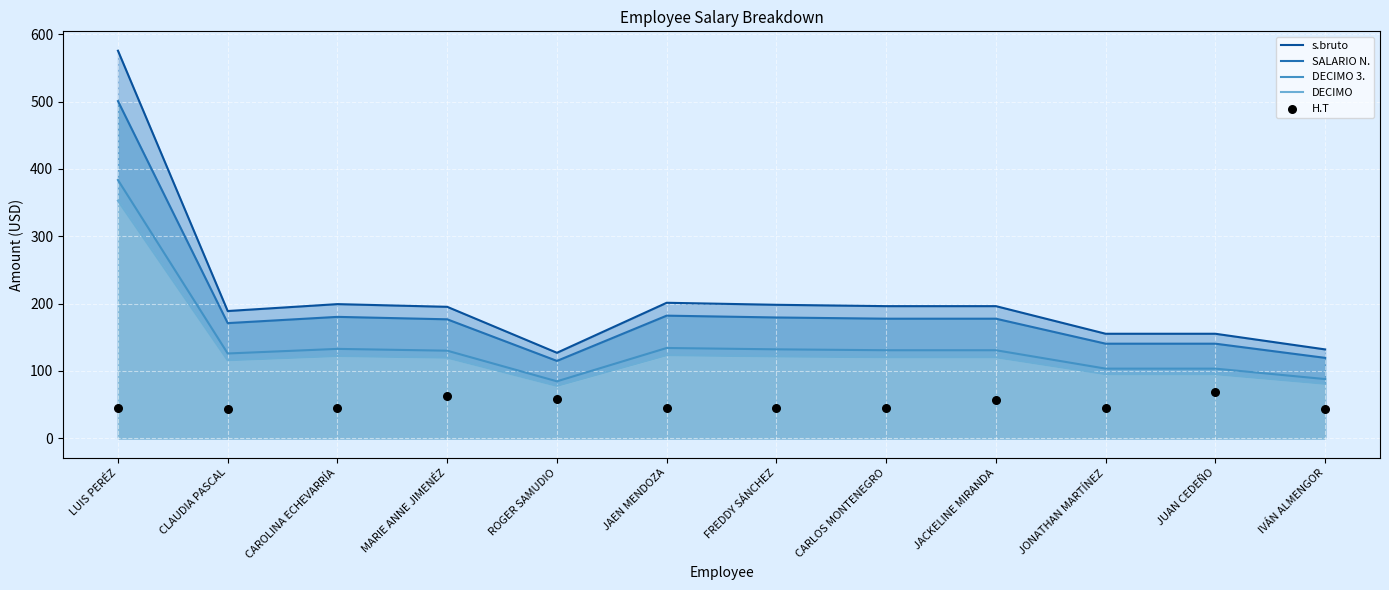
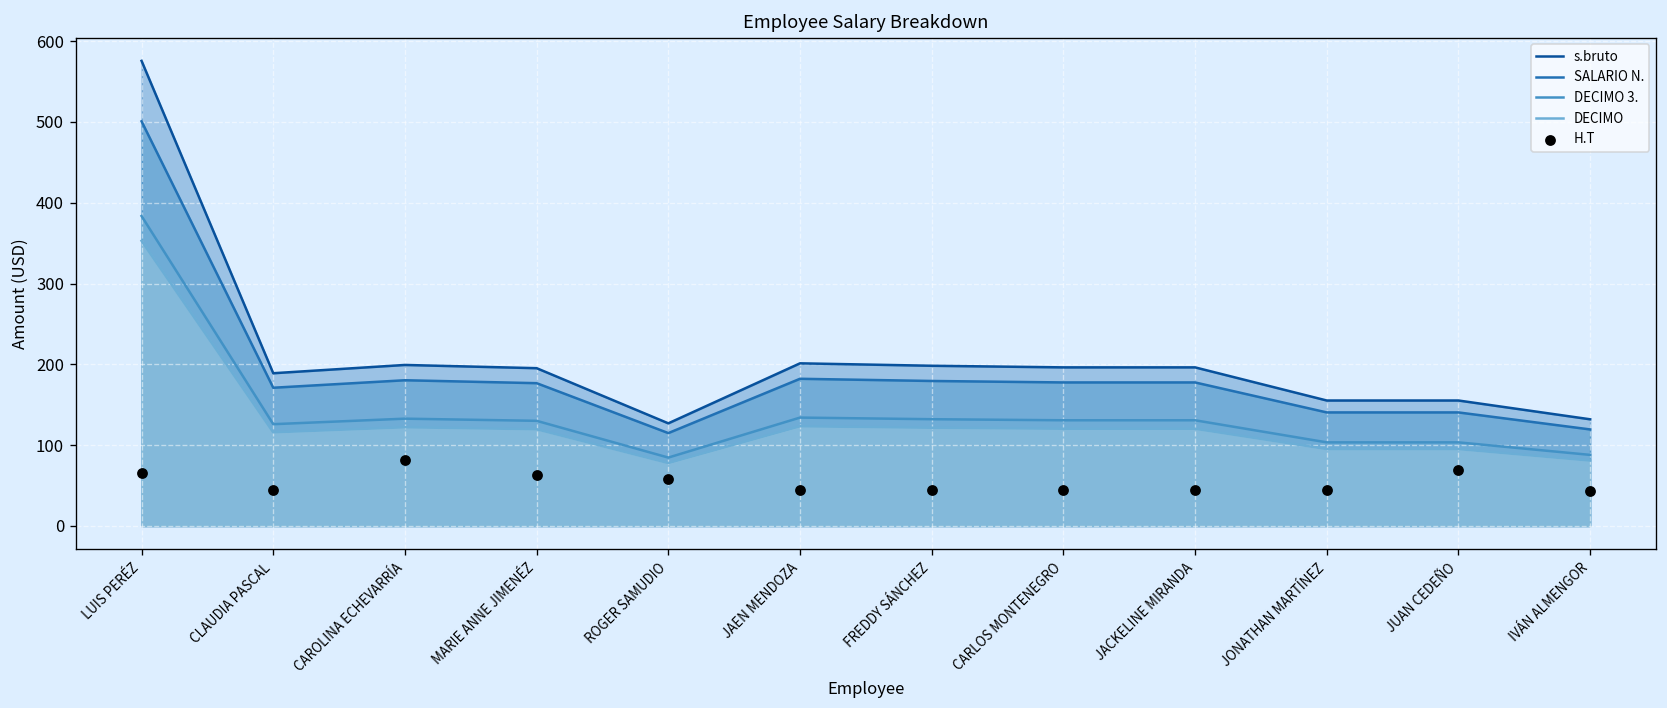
  {
    "H.T": {
-     "LUIS PERÉZ": 50,
-     "CAROLINA ECHEVARRÍA": 50,
-     "JACKELINE MIRANDA": 60
+     "LUIS PERÉZ": 70,
+     "CAROLINA ECHEVARRÍA": 80,
+     "JACKELINE MIRANDA": 50
    }
  }
